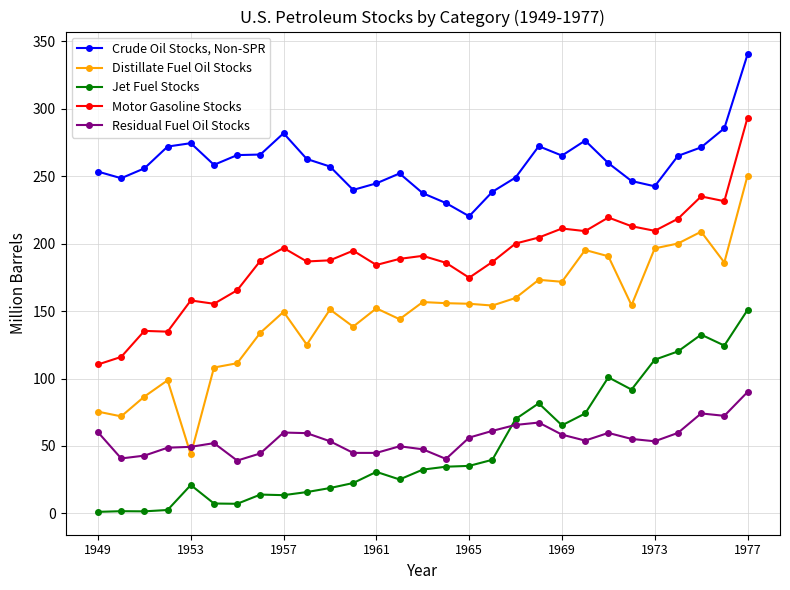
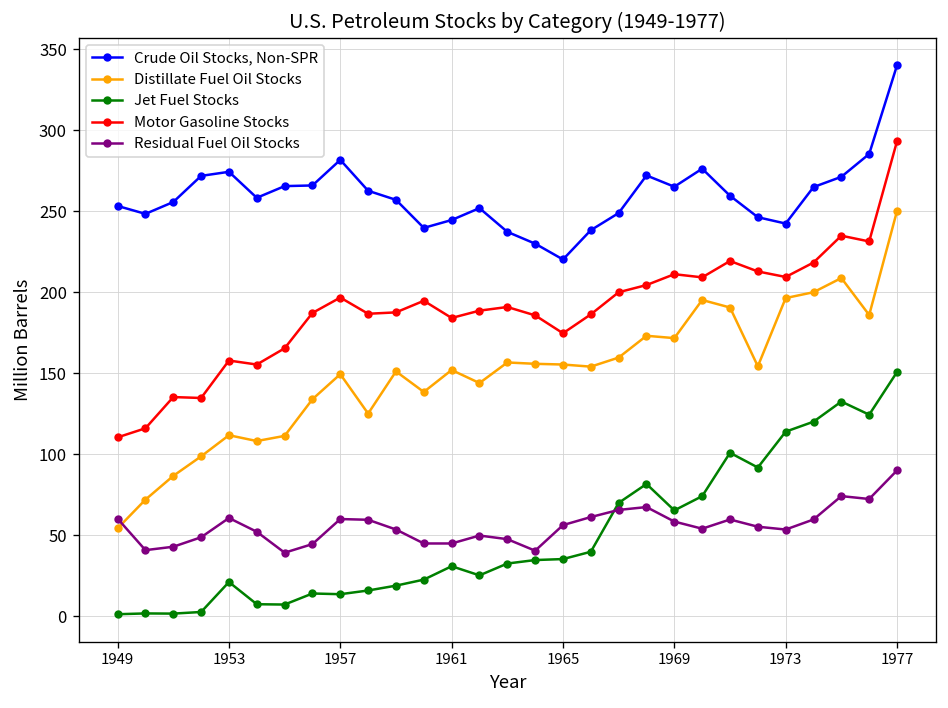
  {
    "Crude Oil Stocks, Non-SPR": {
      "1949": 253,
      "1953": 274,
      "1957": 282,
      "1961": 245,
      "1965": 220,
      "1969": 265,
      "1973": 242,
      "1977": 340
    },
    "Distillate Fuel Oil Stocks": {
-     "1949": 75,
-     "1953": 44,
+     "1949": 54,
+     "1953": 112,
      "1957": 149,
      "1961": 152,
      "1965": 155,
      "1969": 172,
      "1973": 196,
      "1977": 250
    },
    "Jet Fuel Stocks": {
      "1949": 1,
      "1953": 21,
      "1957": 14,
      "1961": 31,
      "1965": 35,
      "1969": 65,
      "1973": 114,
      "1977": 151
    },
    "Motor Gasoline Stocks": {
      "1949": 110,
      "1953": 158,
      "1957": 197,
      "1961": 184,
      "1965": 175,
      "1969": 211,
      "1973": 209,
      "1977": 293
    },
    "Residual Fuel Oil Stocks": {
      "1949": 60,
-     "1953": 49,
+     "1953": 61,
      "1957": 60,
      "1961": 45,
      "1965": 56,
      "1969": 58,
      "1973": 53,
      "1977": 90
    }
  }
